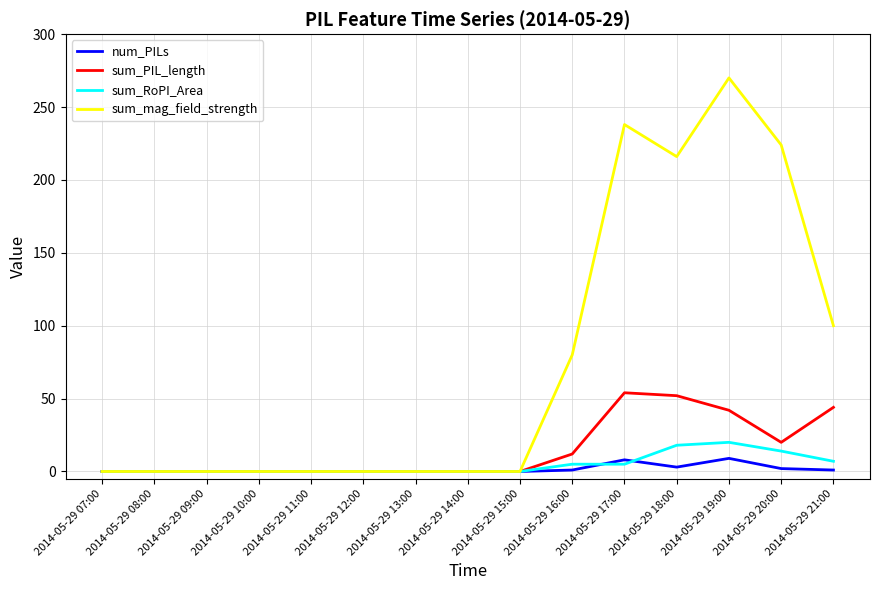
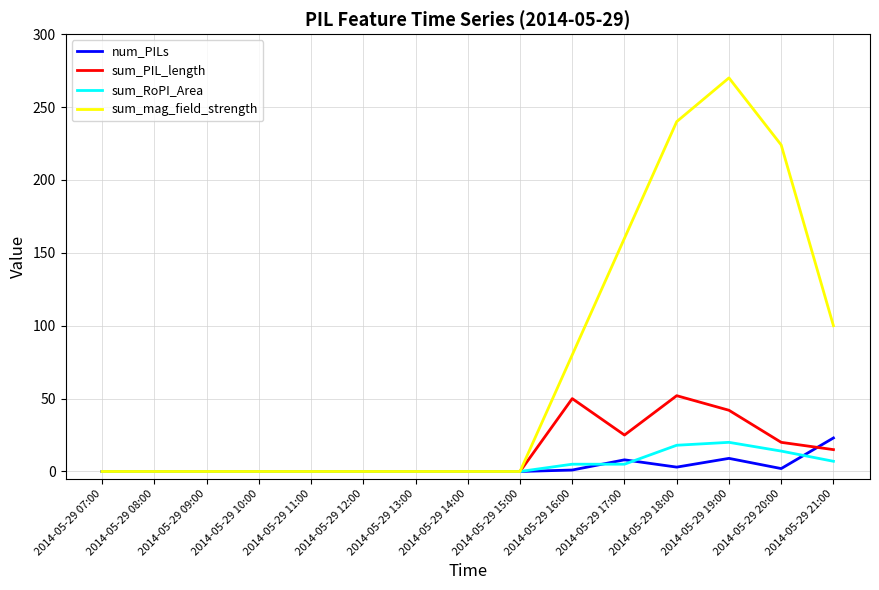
  {
    "num_PILs": {
      "2014-05-29 16:00": 1,
      "2014-05-29 17:00": 8,
      "2014-05-29 18:00": 3,
      "2014-05-29 19:00": 9,
      "2014-05-29 20:00": 2,
-     "2014-05-29 21:00": 1
+     "2014-05-29 21:00": 23
    },
    "sum_PIL_length": {
-     "2014-05-29 16:00": 12,
-     "2014-05-29 17:00": 54,
+     "2014-05-29 16:00": 50,
+     "2014-05-29 17:00": 25,
      "2014-05-29 18:00": 52,
      "2014-05-29 19:00": 42,
      "2014-05-29 20:00": 20,
-     "2014-05-29 21:00": 44
+     "2014-05-29 21:00": 15
    },
    "sum_RoPI_Area": {
      "2014-05-29 16:00": 5,
      "2014-05-29 17:00": 5,
      "2014-05-29 18:00": 18,
      "2014-05-29 19:00": 20,
      "2014-05-29 20:00": 14,
      "2014-05-29 21:00": 7
    },
    "sum_mag_field_strength": {
      "2014-05-29 16:00": 80,
-     "2014-05-29 17:00": 238,
-     "2014-05-29 18:00": 216,
+     "2014-05-29 17:00": 160,
+     "2014-05-29 18:00": 240,
      "2014-05-29 19:00": 270,
      "2014-05-29 20:00": 224,
      "2014-05-29 21:00": 100
    }
  }
